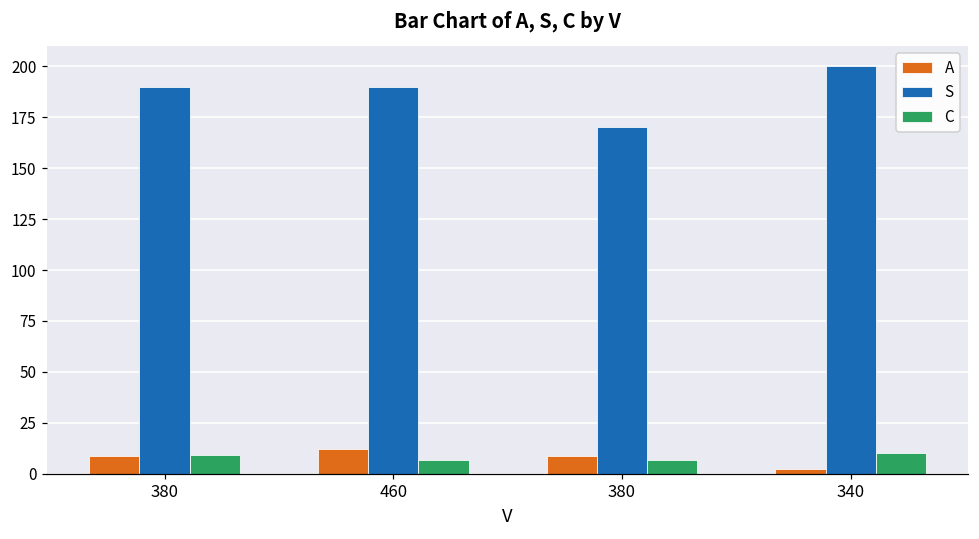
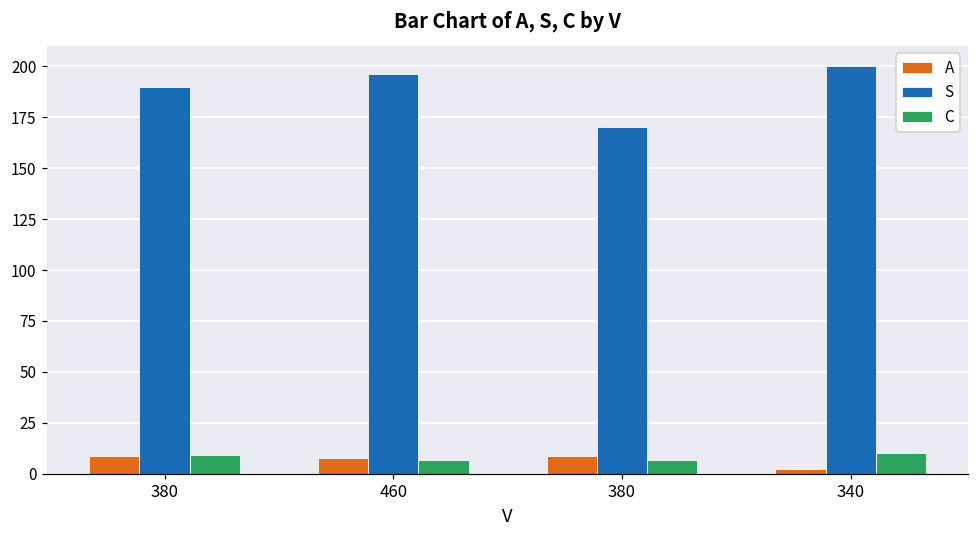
  {
    "A": {
-     "460": 12,
+     "460": 8,
      "340": 2
    },
    "S": {
-     "460": 190,
+     "460": 196,
      "340": 200
    },
    "C": {
      "460": 7,
      "340": 10
    }
  }
